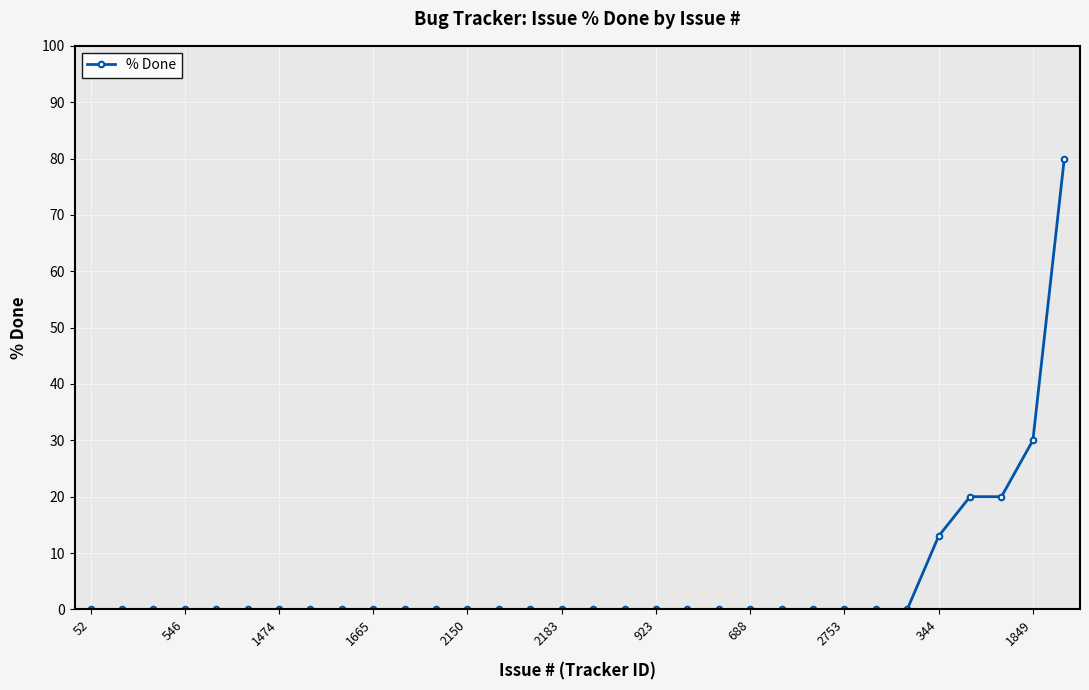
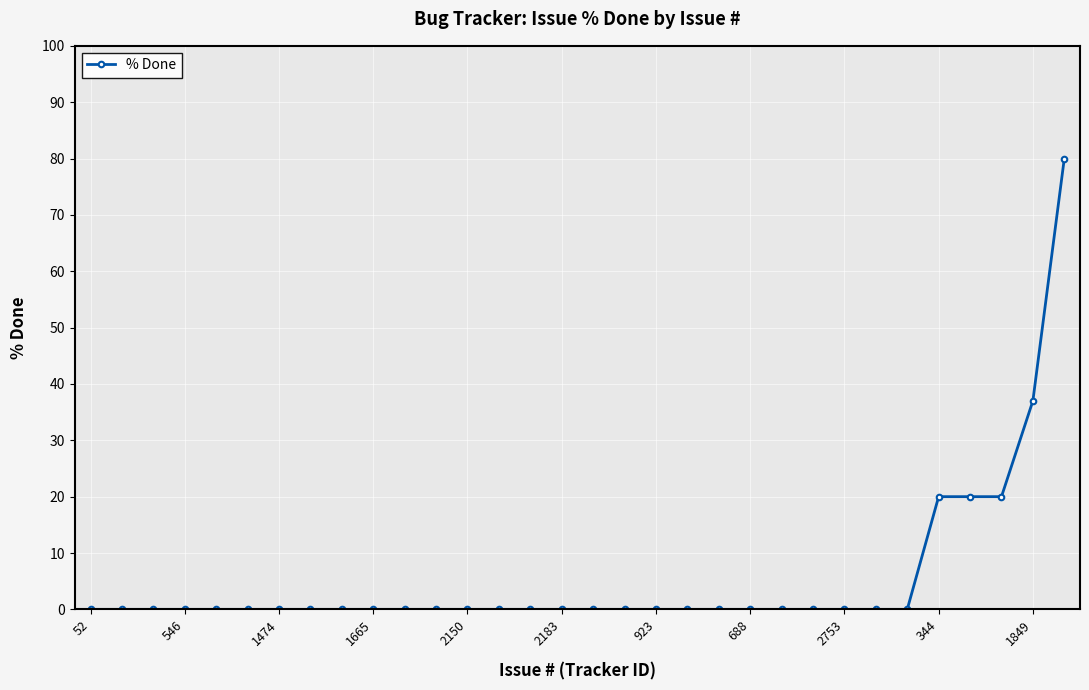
  {
    "52": 0,
    "546": 0,
    "1474": 0,
    "1665": 0,
    "2150": 0,
    "2183": 0,
    "923": 0,
    "688": 0,
    "2753": 0,
-   "344": 13,
-   "1849": 30
+   "344": 20,
+   "1849": 37
  }
